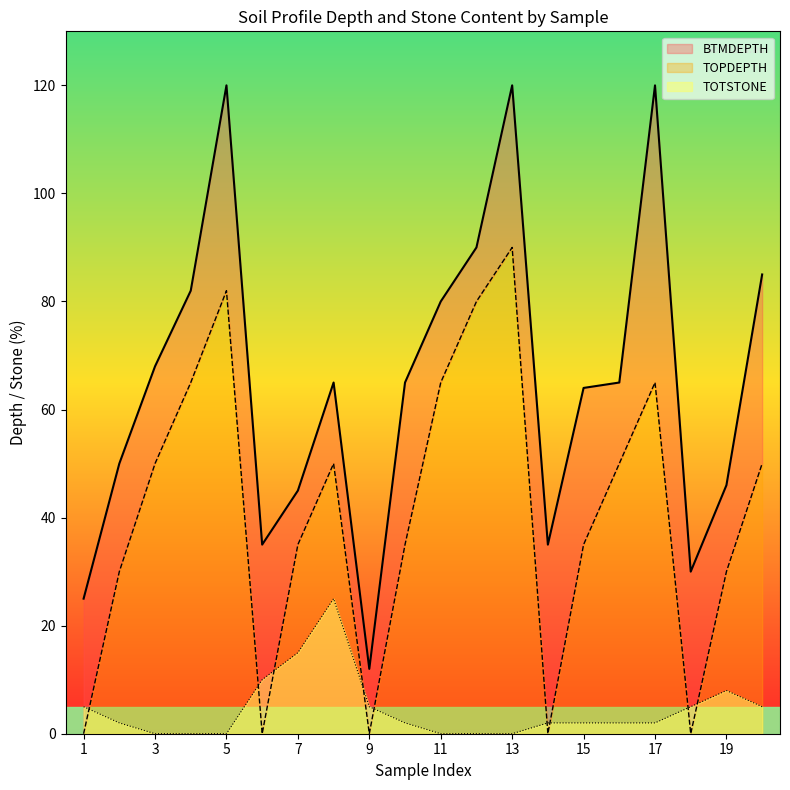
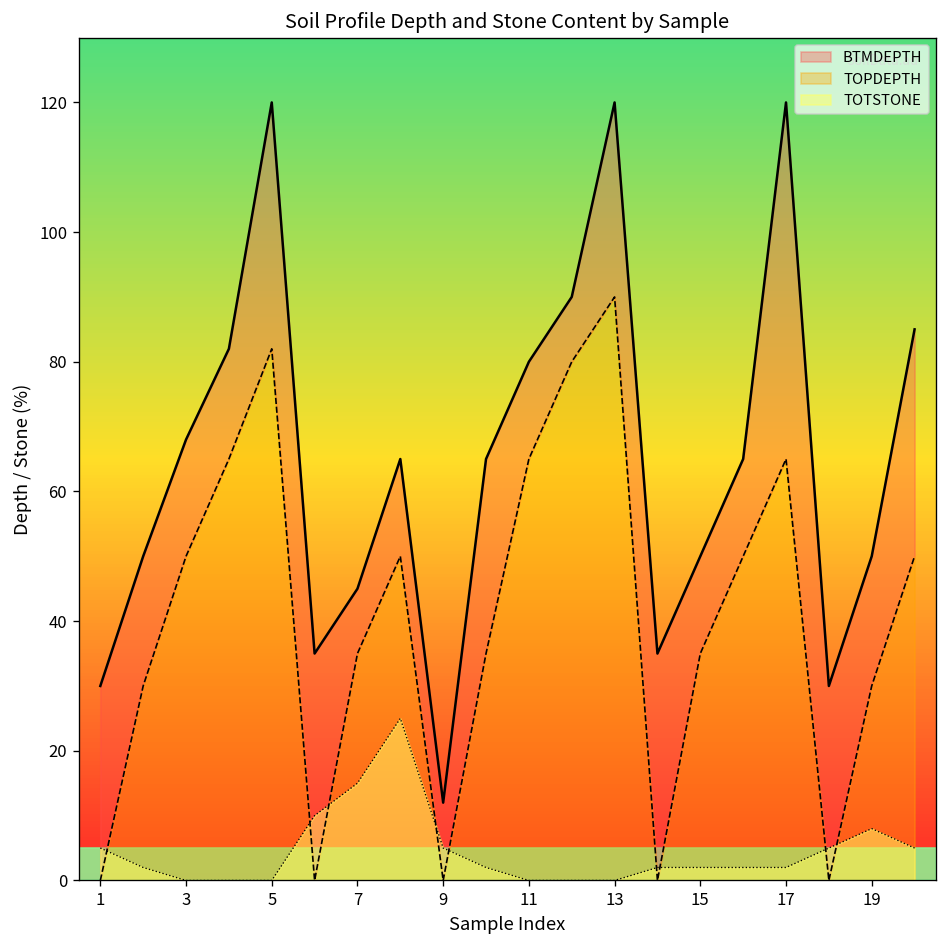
  {
    "BTMDEPTH": {
-     "1": 25,
+     "1": 30,
      "3": 68,
      "5": 120,
      "7": 45,
      "9": 12,
      "11": 80,
      "13": 120,
-     "15": 64,
+     "15": 50,
      "17": 120,
-     "19": 46
+     "19": 50
    }
  }
